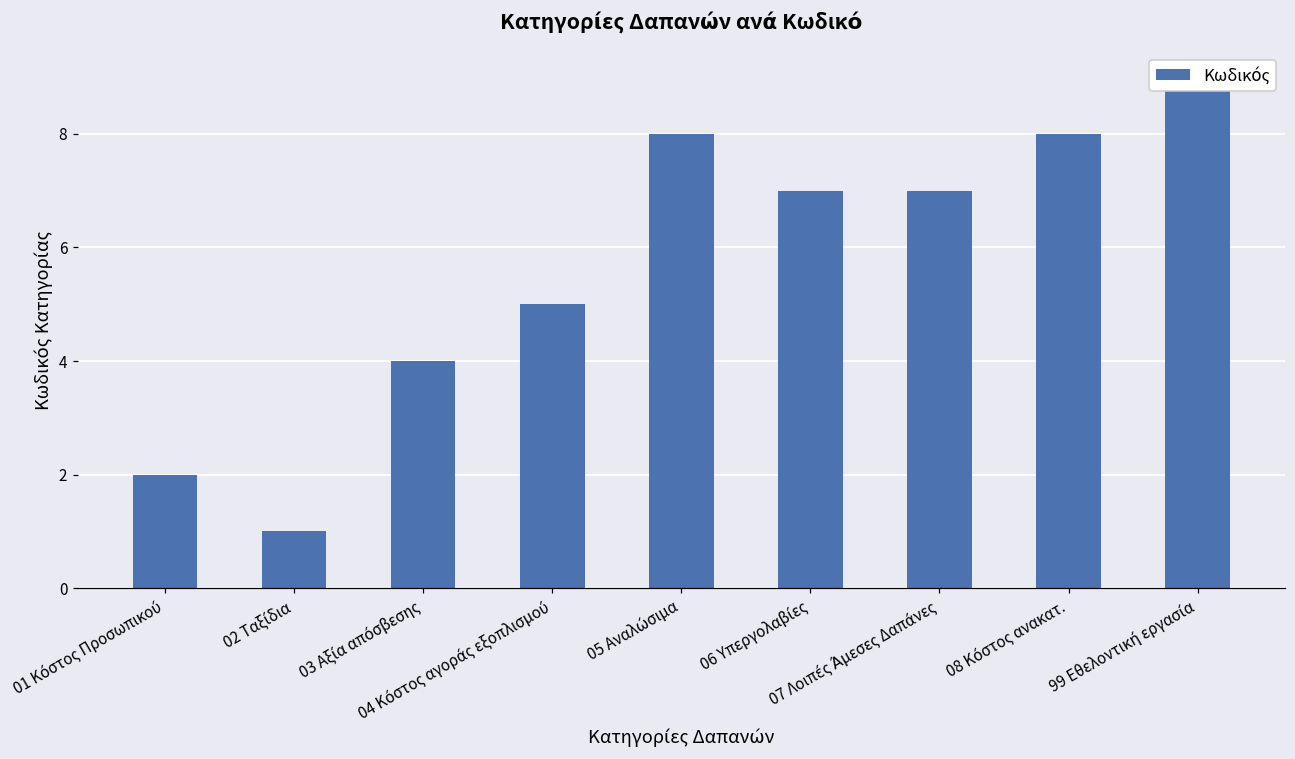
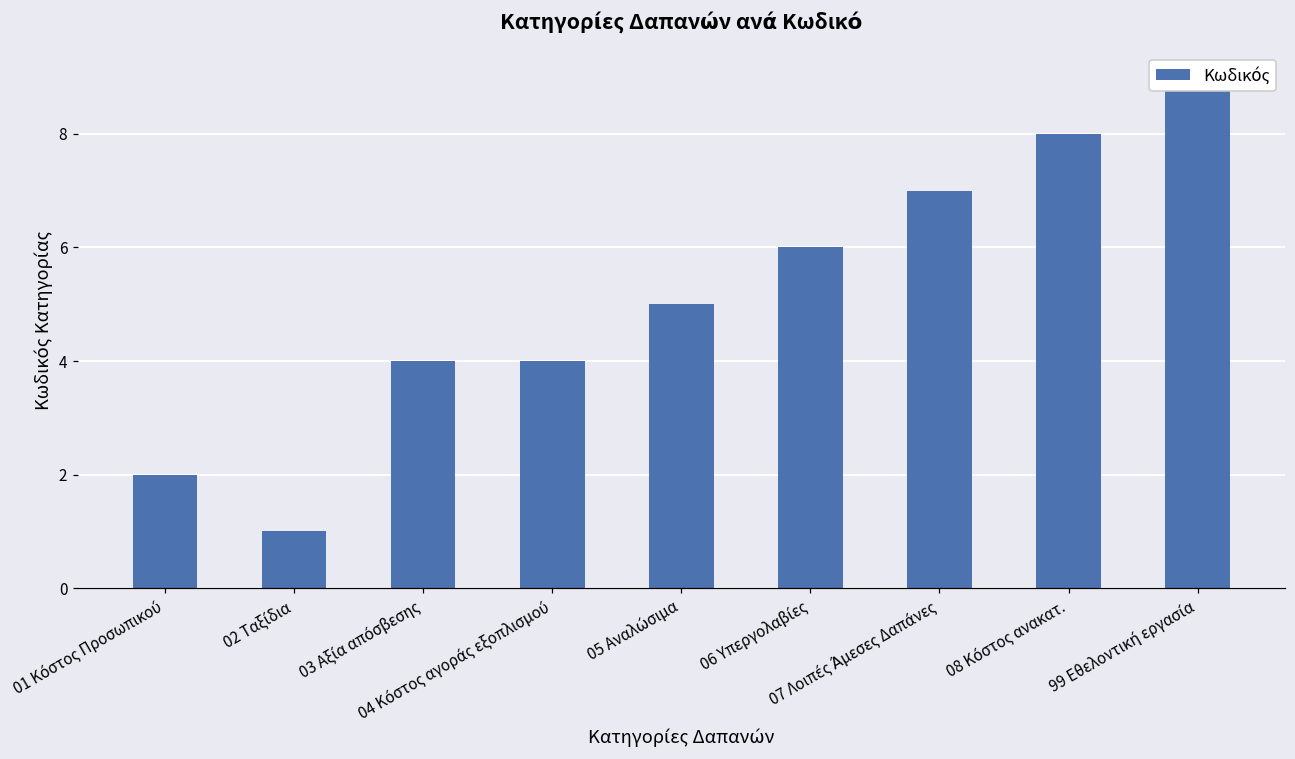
  {
    "01 Κόστος Προσωπικού": 2,
    "02 Ταξίδια": 1,
    "03 Αξία απόσβεσης": 4,
-   "04 Κόστος αγοράς εξοπλισμού": 5,
-   "05 Αναλώσιμα": 8,
-   "06 Υπεργολαβίες": 7,
+   "04 Κόστος αγοράς εξοπλισμού": 4,
+   "05 Αναλώσιμα": 5,
+   "06 Υπεργολαβίες": 6,
    "07 Λοιπές Άμεσες Δαπάνες": 7,
    "08 Κόστος ανακατ.": 8
  }
